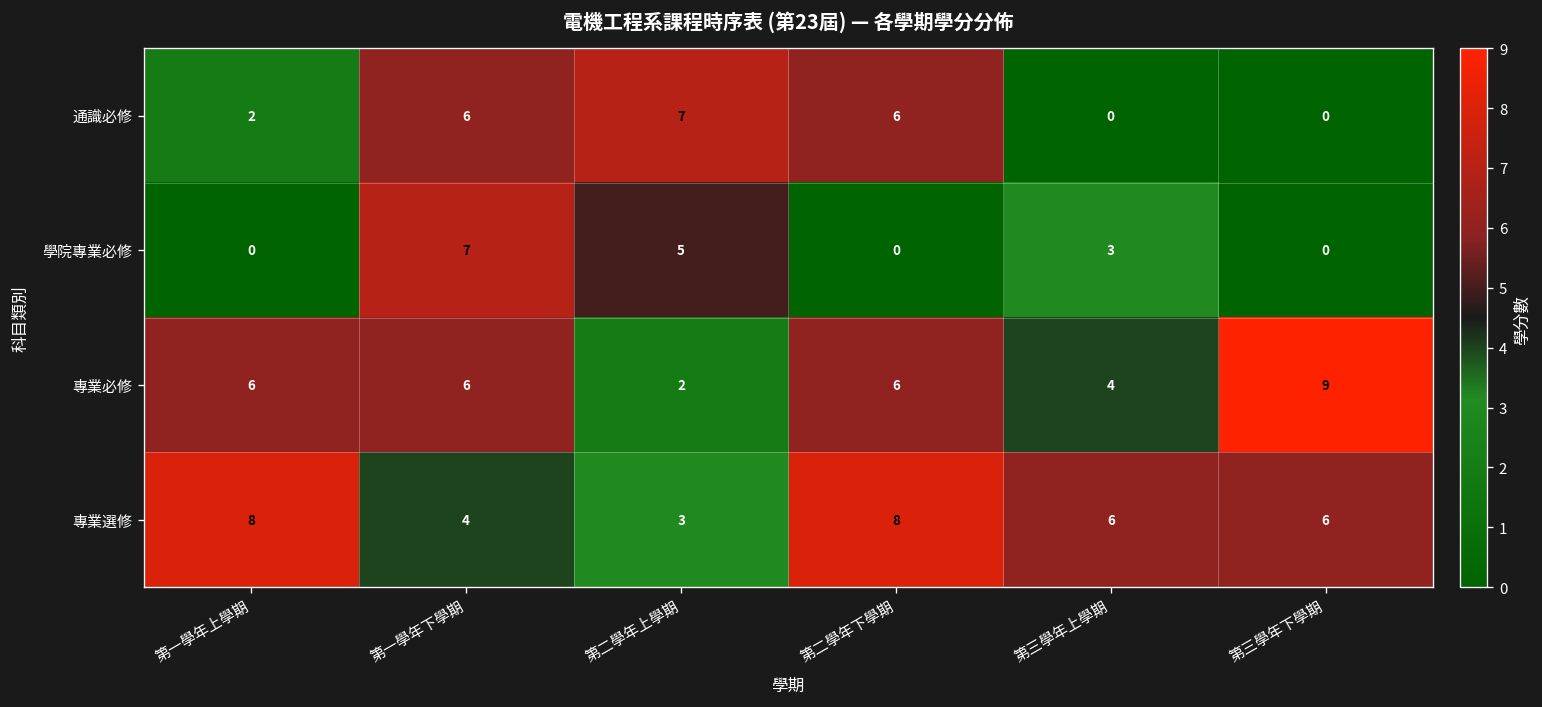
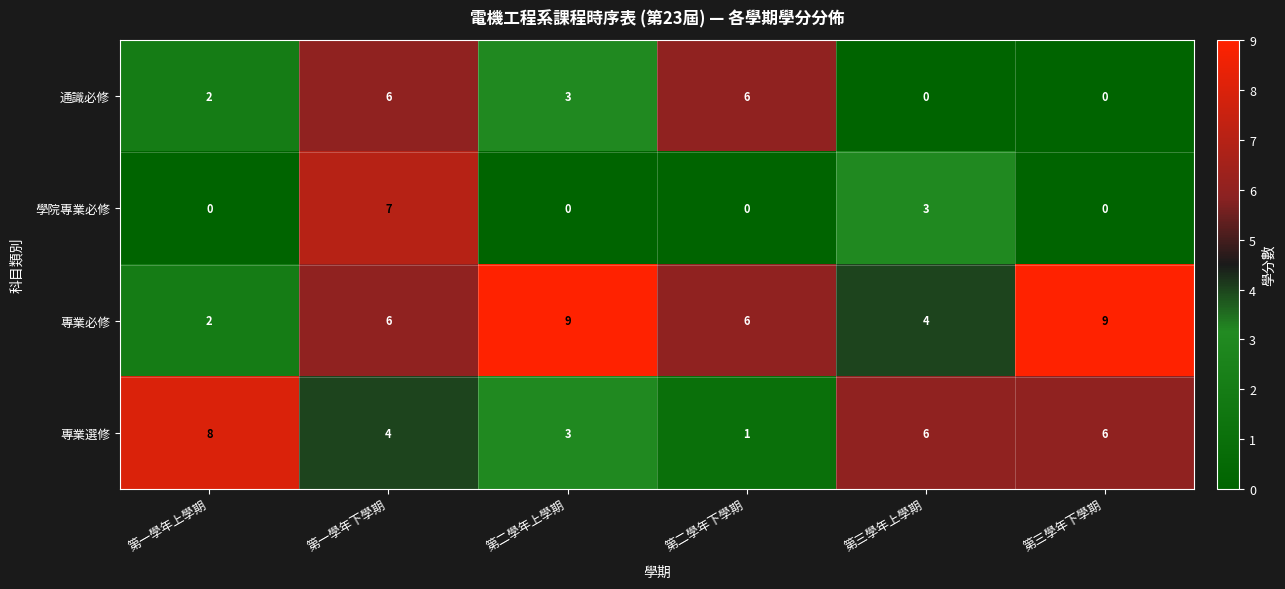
  {
    "通識必修": {
      "第一學年上學期": 2,
      "第一學年下學期": 6,
-     "第二學年上學期": 7,
+     "第二學年上學期": 3,
      "第二學年下學期": 6,
      "第三學年上學期": 0,
      "第三學年下學期": 0
    },
    "學院專業必修": {
      "第一學年上學期": 0,
      "第一學年下學期": 7,
-     "第二學年上學期": 5,
+     "第二學年上學期": 0,
      "第二學年下學期": 0,
      "第三學年上學期": 3,
      "第三學年下學期": 0
    },
    "專業必修": {
-     "第一學年上學期": 6,
+     "第一學年上學期": 2,
      "第一學年下學期": 6,
-     "第二學年上學期": 2,
+     "第二學年上學期": 9,
      "第二學年下學期": 6,
      "第三學年上學期": 4,
      "第三學年下學期": 9
    },
    "專業選修": {
      "第一學年上學期": 8,
      "第一學年下學期": 4,
      "第二學年上學期": 3,
-     "第二學年下學期": 8,
+     "第二學年下學期": 1,
      "第三學年上學期": 6,
      "第三學年下學期": 6
    }
  }
